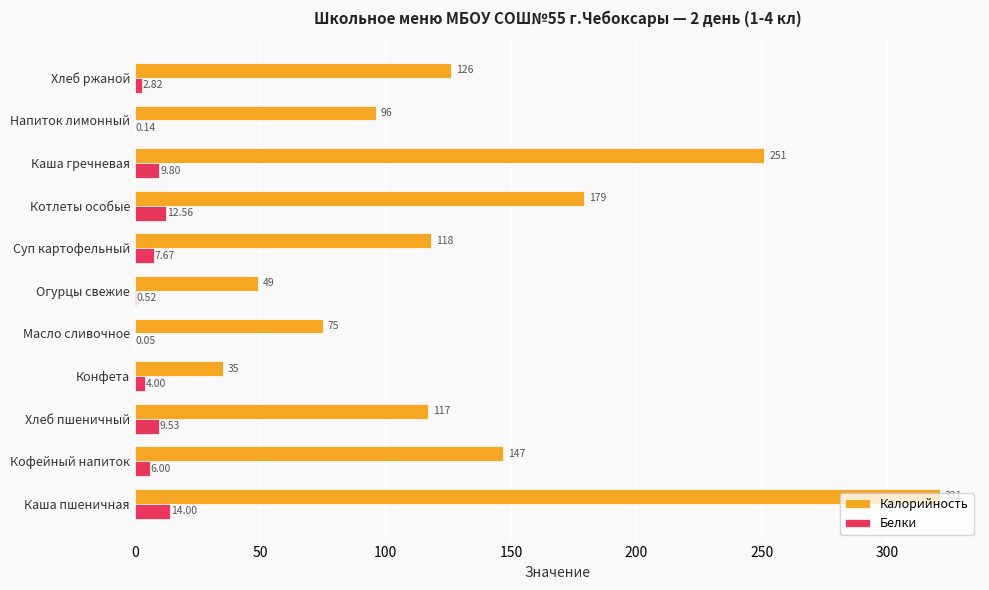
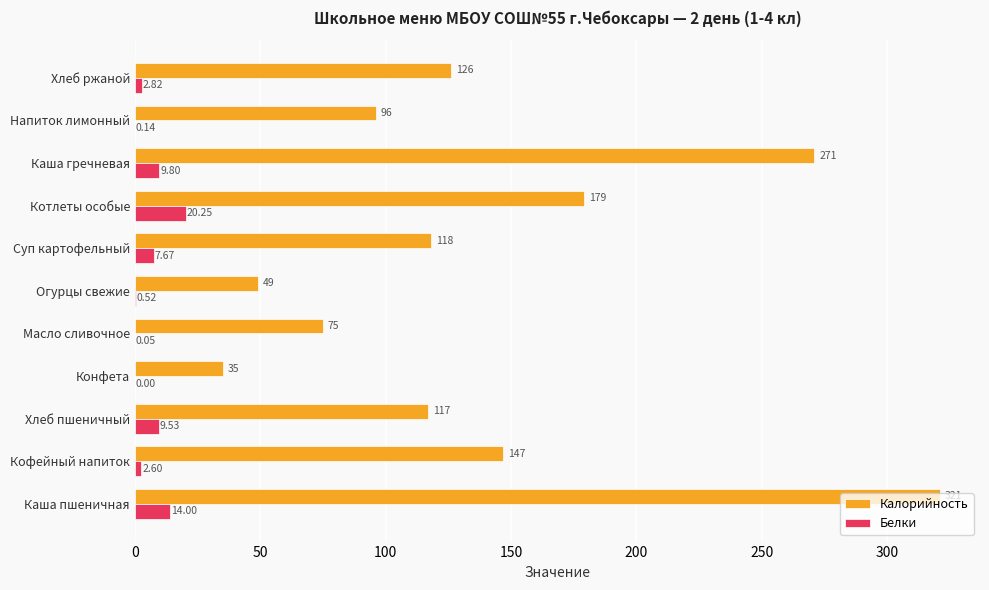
  {
    "Калорийность": {
      "Хлеб ржаной": 126,
      "Напиток лимонный": 96,
-     "Каша гречневая": 251,
+     "Каша гречневая": 271,
      "Котлеты особые": 179,
      "Суп картофельный": 118,
      "Огурцы свежие": 49,
      "Масло сливочное": 75,
      "Конфета": 35,
      "Хлеб пшеничный": 117,
      "Кофейный напиток": 147
    },
    "Белки": {
      "Хлеб ржаной": 2.82,
      "Напиток лимонный": 0.14,
      "Каша гречневая": 9.80,
-     "Котлеты особые": 12.56,
+     "Котлеты особые": 20.25,
      "Суп картофельный": 7.67,
      "Огурцы свежие": 0.52,
      "Масло сливочное": 0.05,
-     "Конфета": 4.00,
+     "Конфета": 0.00,
      "Хлеб пшеничный": 9.53,
-     "Кофейный напиток": 6.00,
+     "Кофейный напиток": 2.60,
      "Каша пшеничная": 14.00
    }
  }
